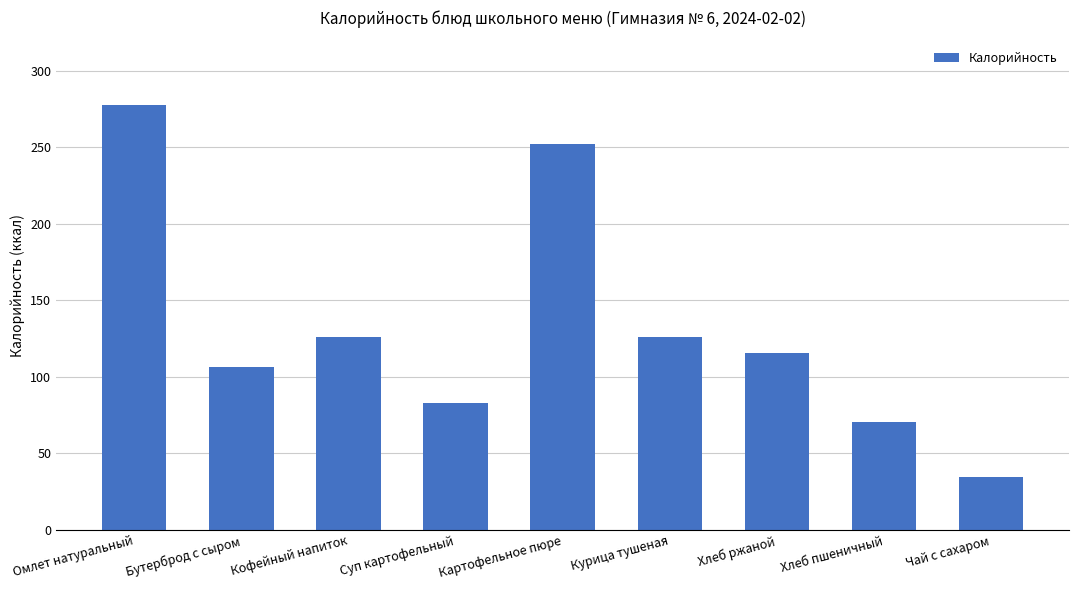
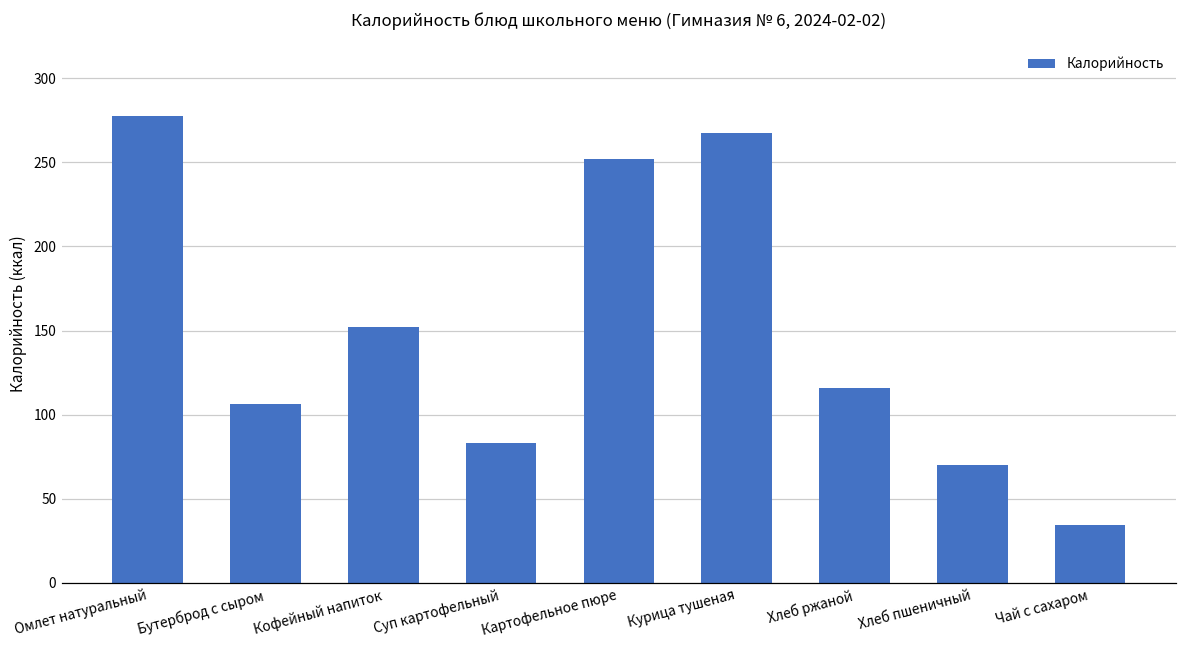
  {
    "Омлет натуральный": 278,
    "Бутерброд с сыром": 106,
-   "Кофейный напиток": 126,
+   "Кофейный напиток": 152,
    "Суп картофельный": 83,
    "Картофельное пюре": 252,
-   "Курица тушеная": 126,
+   "Курица тушеная": 268,
    "Хлеб ржаной": 116,
    "Хлеб пшеничный": 70,
    "Чай с сахаром": 34
  }
